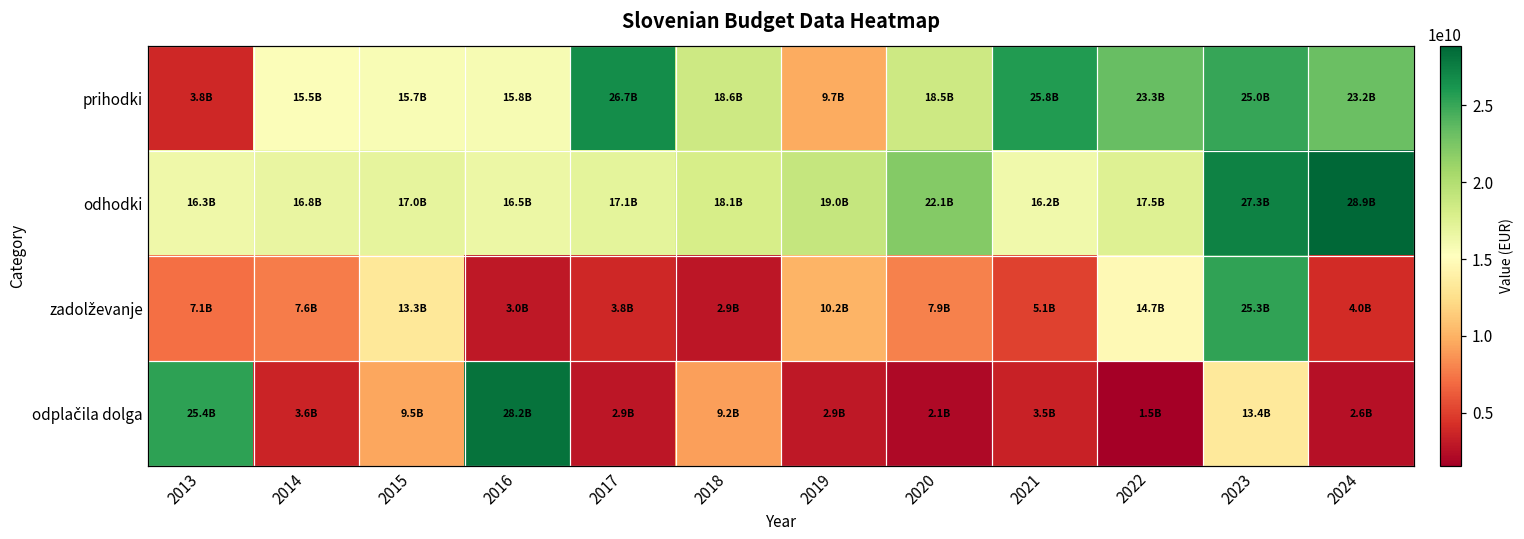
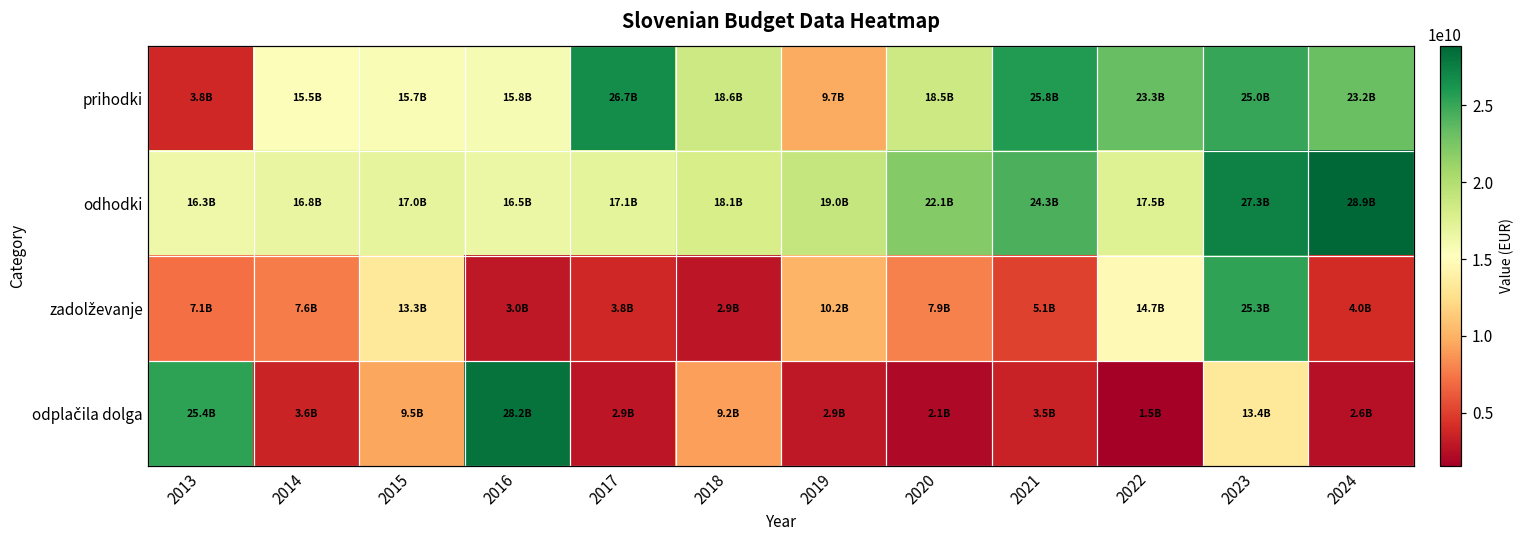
  {
    "prihodki": {
      "2013": "3.8B",
      "2014": "15.5B",
      "2015": "15.7B",
      "2016": "15.8B",
      "2017": "26.7B",
      "2018": "18.6B",
      "2019": "9.7B",
      "2020": "18.5B",
      "2021": "25.8B",
      "2022": "23.3B",
      "2023": "25.0B",
      "2024": "23.2B"
    },
    "odhodki": {
      "2013": "16.3B",
      "2014": "16.8B",
      "2015": "17.0B",
      "2016": "16.5B",
      "2017": "17.1B",
      "2018": "18.1B",
      "2019": "19.0B",
      "2020": "22.1B",
-     "2021": "16.2B",
+     "2021": "24.3B",
      "2022": "17.5B",
      "2023": "27.3B",
      "2024": "28.9B"
    },
    "zadolževanje": {
      "2013": "7.1B",
      "2014": "7.6B",
      "2015": "13.3B",
      "2016": "3.0B",
      "2017": "3.8B",
      "2018": "2.9B",
      "2019": "10.2B",
      "2020": "7.9B",
      "2021": "5.1B",
      "2022": "14.7B",
      "2023": "25.3B",
      "2024": "4.0B"
    },
    "odplačila dolga": {
      "2013": "25.4B",
      "2014": "3.6B",
      "2015": "9.5B",
      "2016": "28.2B",
      "2017": "2.9B",
      "2018": "9.2B",
      "2019": "2.9B",
      "2020": "2.1B",
      "2021": "3.5B",
      "2022": "1.5B",
      "2023": "13.4B",
      "2024": "2.6B"
    }
  }
